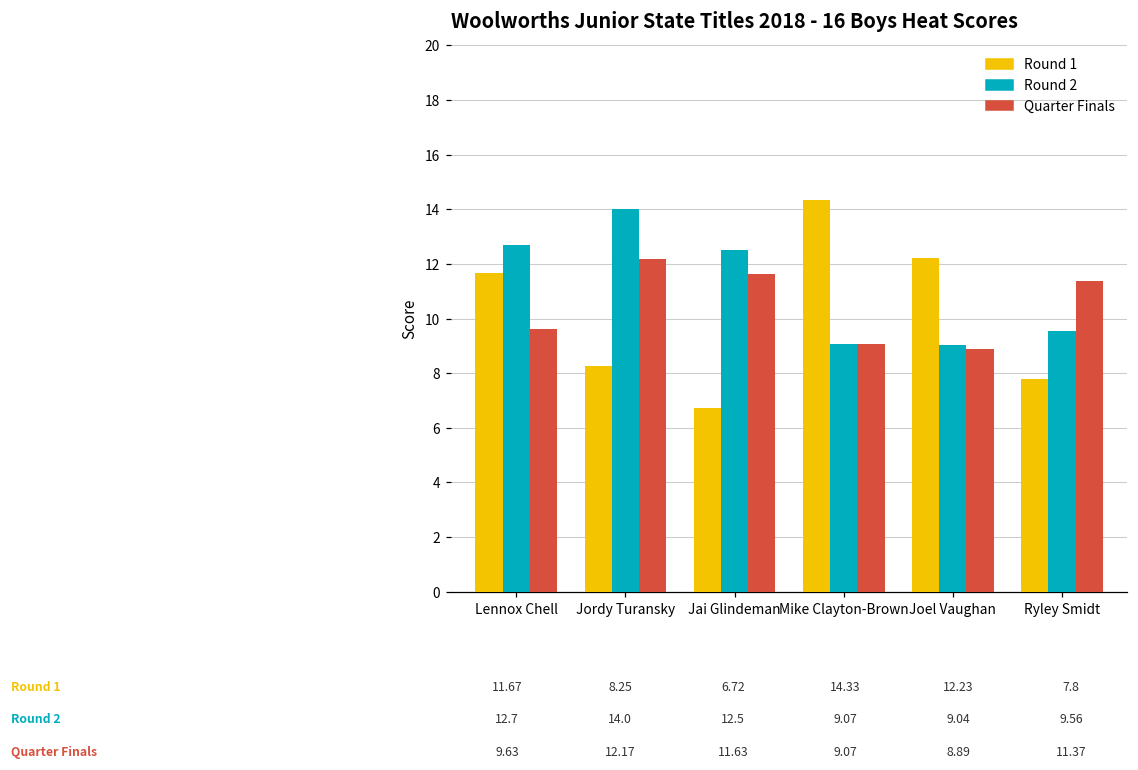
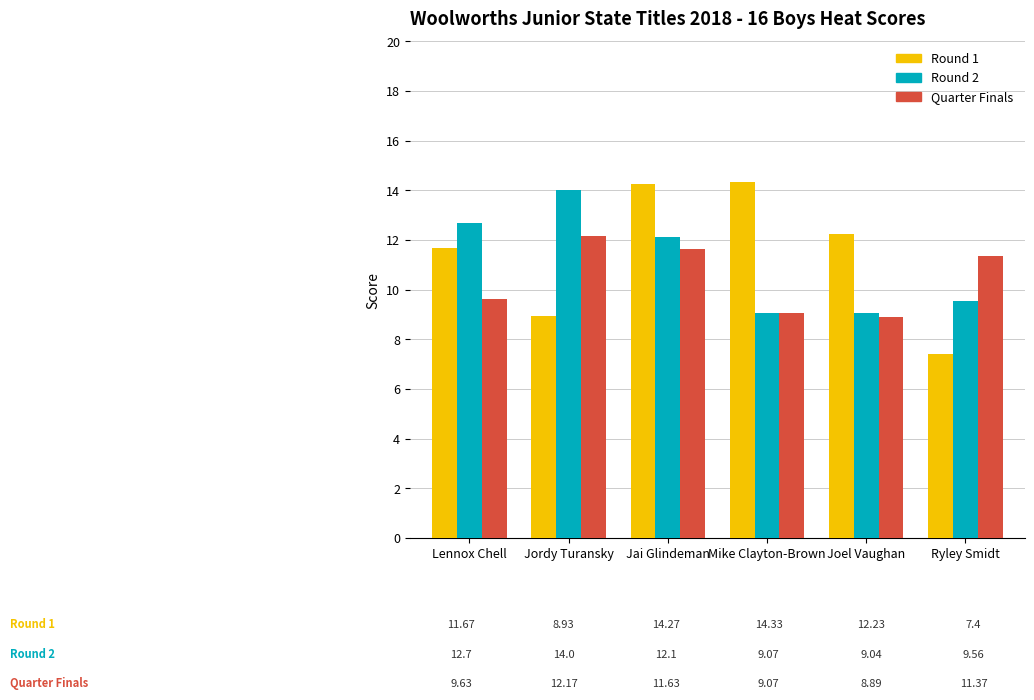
  {
    "Round 1": {
-     "Jordy Turansky": 8.25,
-     "Jai Glindeman": 6.72,
-     "Ryley Smidt": 7.8
+     "Jordy Turansky": 8.93,
+     "Jai Glindeman": 14.27,
+     "Ryley Smidt": 7.4
    },
    "Round 2": {
-     "Jai Glindeman": 12.5
+     "Jai Glindeman": 12.1
    },
    "Quarter Finals": {
      "Lennox Chell": 9.6,
      "Jordy Turansky": 12.2,
      "Jai Glindeman": 11.6,
      "Mike Clayton-Brown": 9.1,
      "Joel Vaughan": 8.9,
      "Ryley Smidt": 11.4
    }
  }
